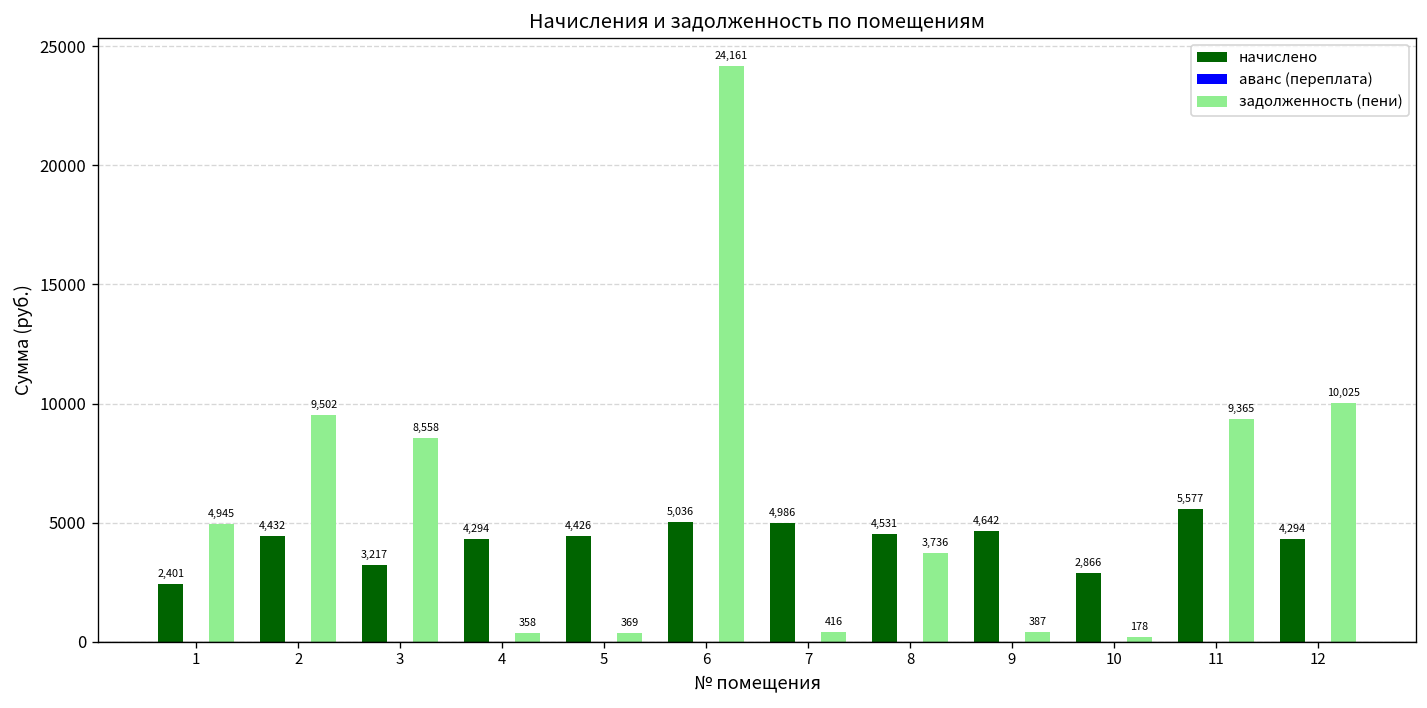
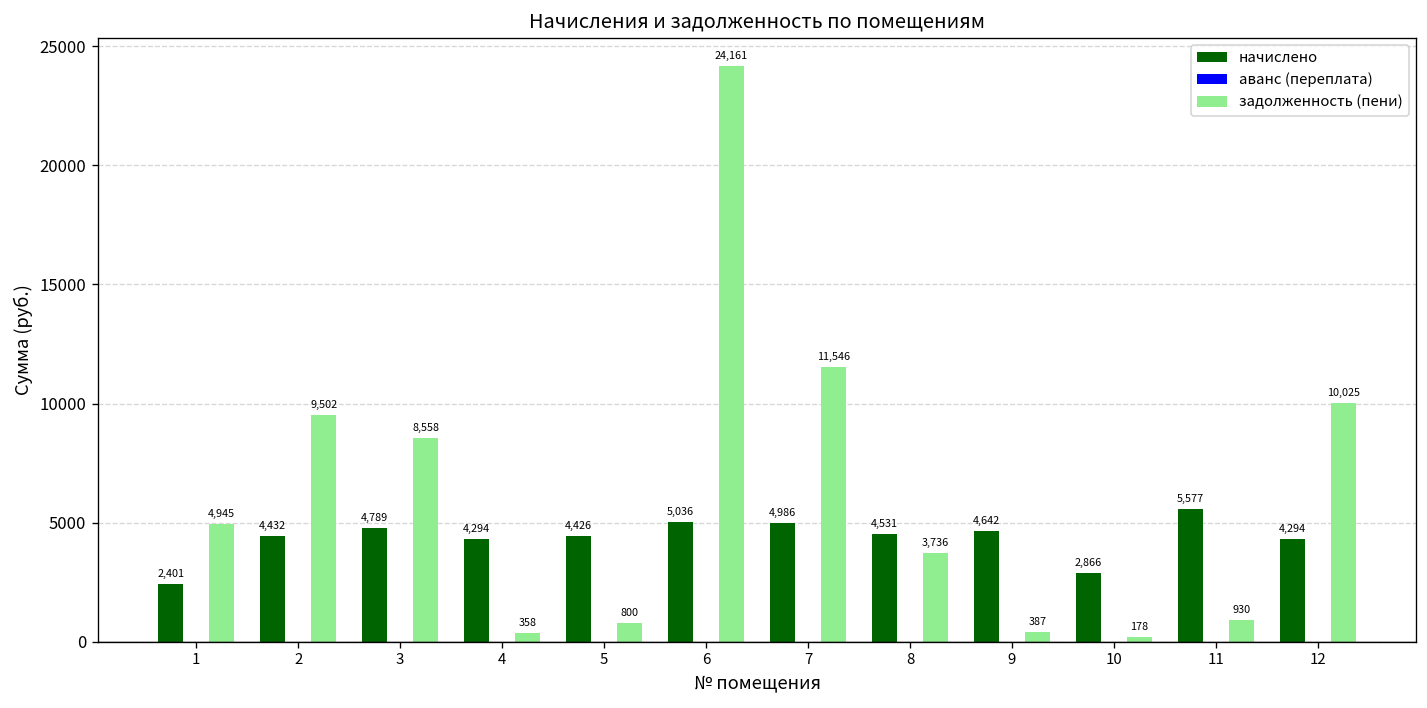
  {
    "начислено": {
      "1": "2,401",
      "2": "4,432",
-     "3": "3,217",
+     "3": "4,789",
      "4": "4,294",
      "5": "4,426",
      "6": "5,036",
      "7": "4,986",
      "8": "4,531",
      "9": "4,642",
      "10": "2,866",
      "11": "5,577",
      "12": "4,294"
    },
    "аванс (переплата)": {
      "1": "0",
      "2": "0",
      "3": "0",
      "4": "0",
      "5": "0",
      "6": "0",
      "7": "0",
      "8": "0",
      "9": "0",
      "10": "0",
      "11": "0",
      "12": "0"
    },
    "задолженность (пени)": {
      "1": "4,945",
      "2": "9,502",
      "3": "8,558",
      "4": "358",
-     "5": "369",
+     "5": "800",
      "6": "24,161",
-     "7": "416",
+     "7": "11,546",
      "8": "3,736",
      "9": "387",
      "10": "178",
-     "11": "9,365",
+     "11": "930",
      "12": "10,025"
    }
  }
